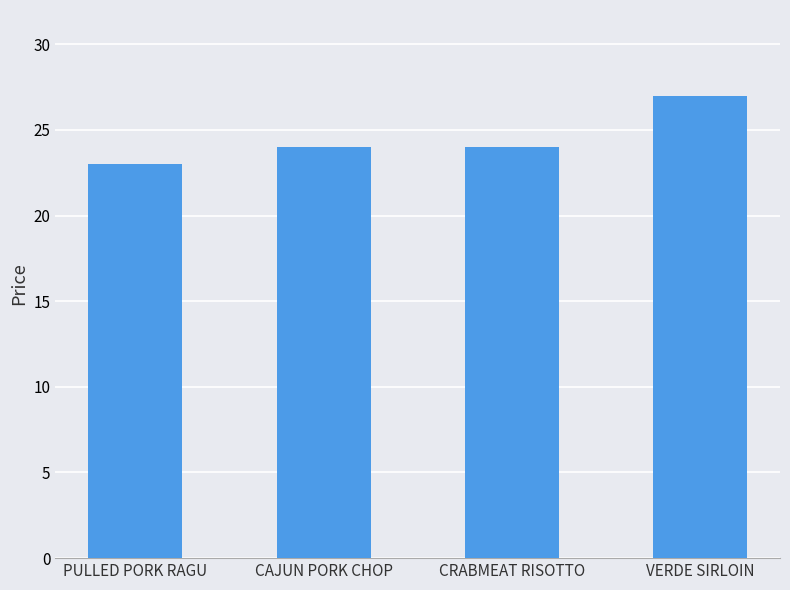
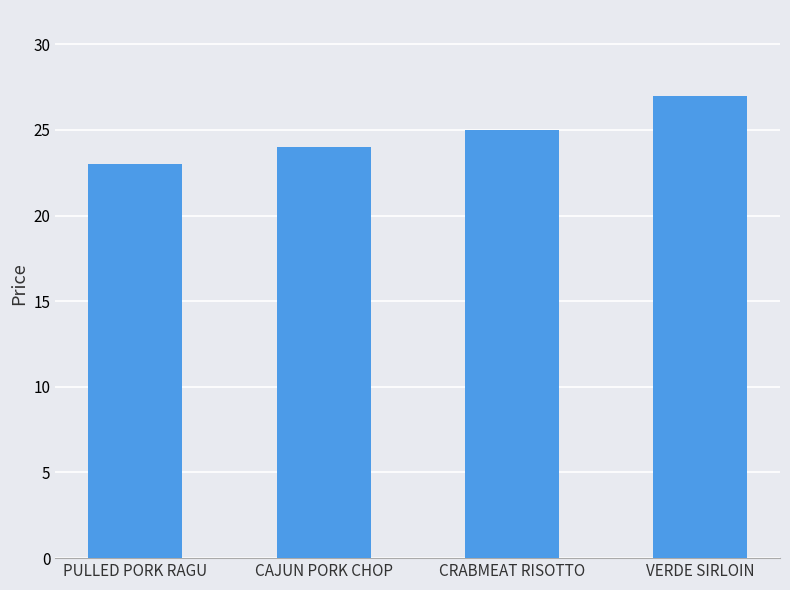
  {
    "PULLED PORK RAGU": 23,
    "CAJUN PORK CHOP": 24,
-   "CRABMEAT RISOTTO": 24,
+   "CRABMEAT RISOTTO": 25,
    "VERDE SIRLOIN": 27
  }
